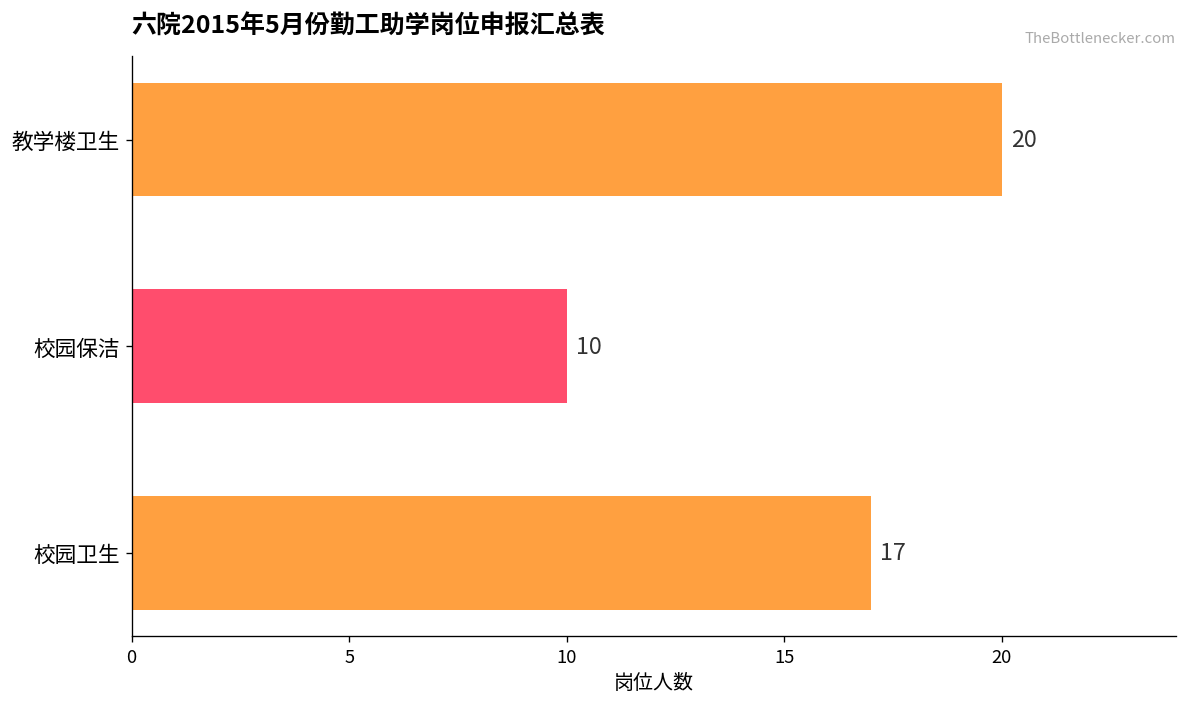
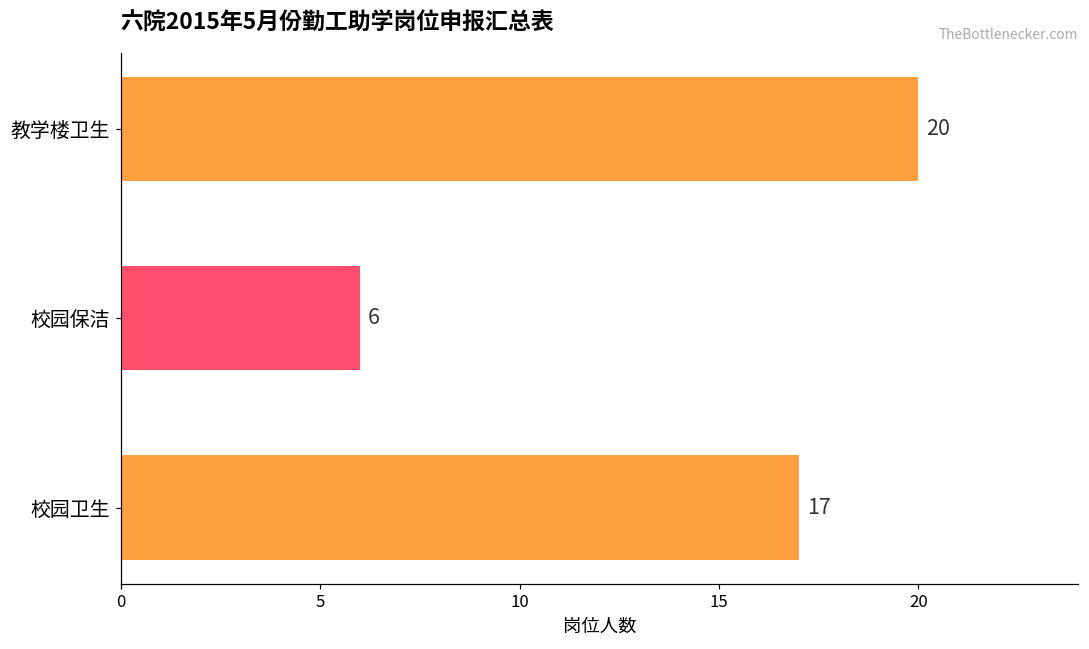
  {
    "教学楼卫生": 20,
-   "校园保洁": 10,
+   "校园保洁": 6,
    "校园卫生": 17
  }
